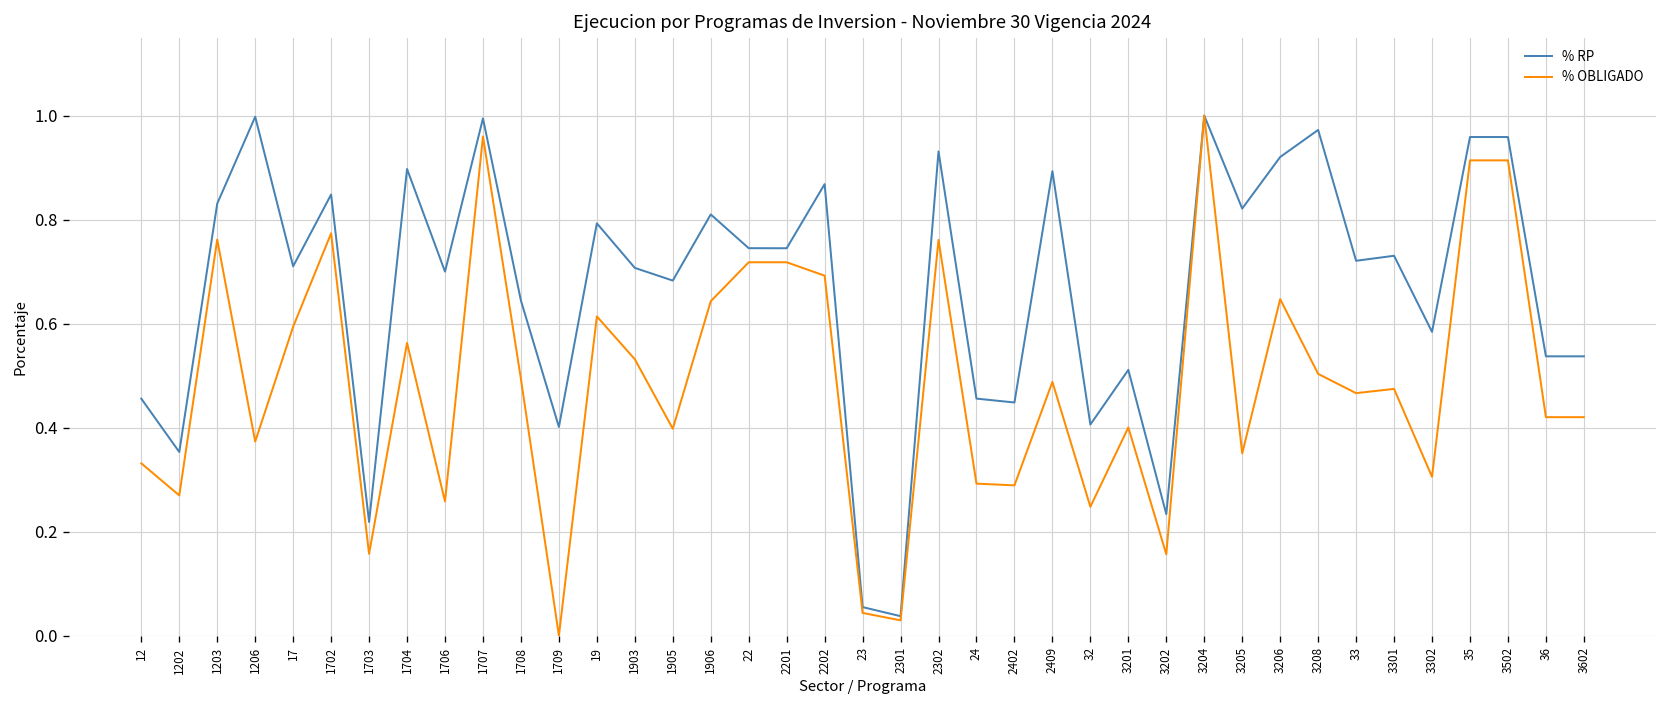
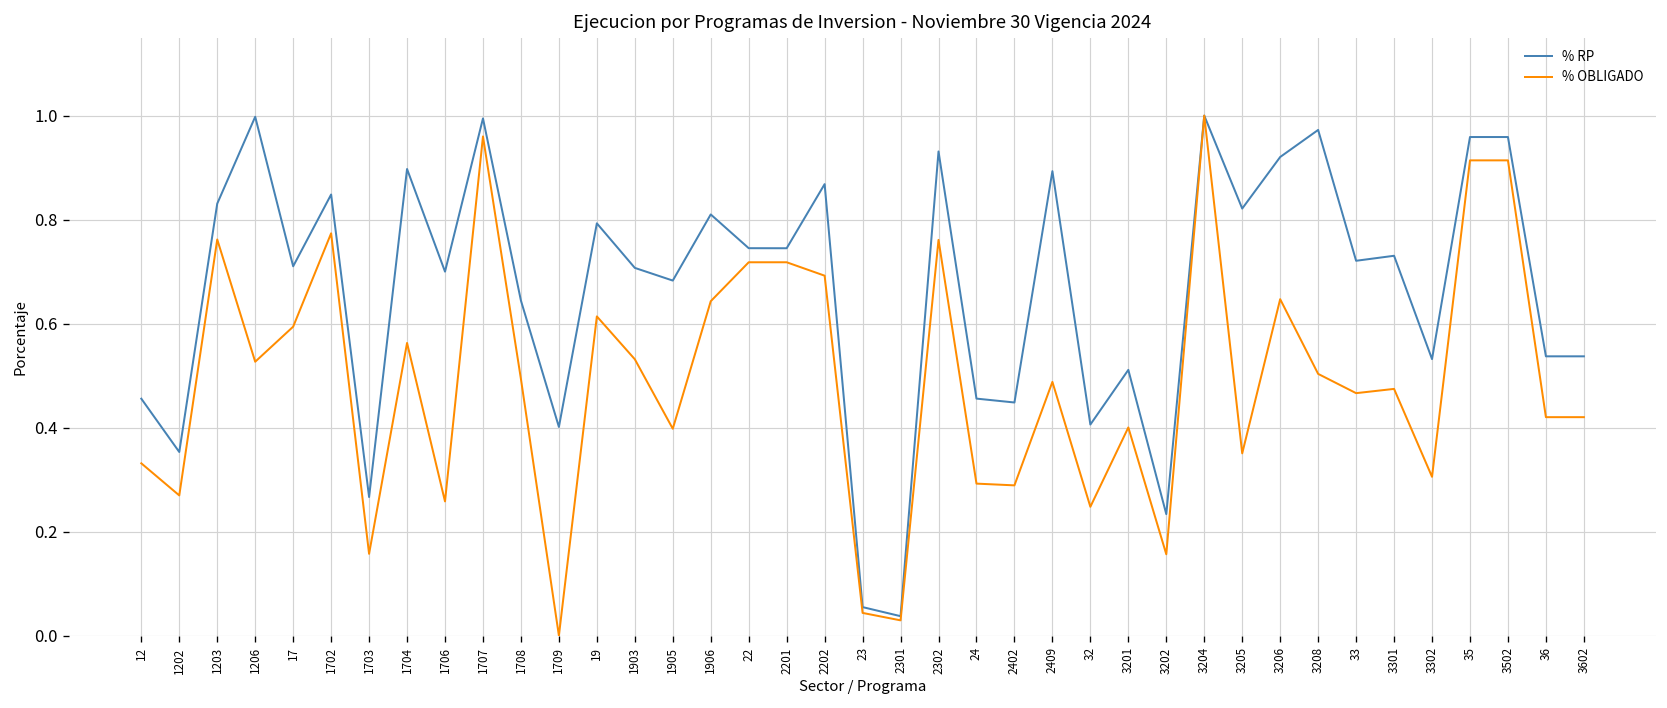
  {
    "% RP": {
      "12": 0.46,
      "1202": 0.35,
      "1203": 0.83,
      "1206": 1.00,
      "17": 0.71,
      "1702": 0.85,
-     "1703": 0.22,
+     "1703": 0.27,
      "1704": 0.90,
      "1706": 0.70,
      "1707": 0.99,
      "1708": 0.64,
      "1709": 0.40,
      "19": 0.79,
      "1903": 0.71,
      "1905": 0.68,
      "1906": 0.81,
      "22": 0.75,
      "2201": 0.74,
      "2202": 0.87,
      "23": 0.05,
      "2301": 0.04,
      "2302": 0.93,
      "24": 0.46,
      "2402": 0.45,
      "2409": 0.89,
      "32": 0.41,
      "3201": 0.51,
      "3202": 0.23,
      "3205": 0.82,
      "3206": 0.92,
      "3208": 0.97,
      "33": 0.72,
      "3301": 0.73,
-     "3302": 0.58,
+     "3302": 0.53,
      "35": 0.96,
      "3502": 0.96,
      "36": 0.54,
      "3602": 0.54
    },
    "% OBLIGADO": {
      "12": 0.33,
      "1202": 0.27,
      "1203": 0.76,
-     "1206": 0.37,
+     "1206": 0.53,
      "17": 0.59,
      "1702": 0.77,
      "1703": 0.16,
      "1704": 0.56,
      "1706": 0.26,
      "1707": 0.96,
      "1708": 0.49,
      "1709": 0.00,
      "19": 0.61,
      "1903": 0.53,
      "1905": 0.40,
      "1906": 0.64,
      "22": 0.72,
      "2201": 0.72,
      "2202": 0.69,
      "23": 0.04,
      "2301": 0.03,
      "2302": 0.76,
      "24": 0.29,
      "2402": 0.29,
      "2409": 0.49,
      "32": 0.25,
      "3201": 0.40,
      "3202": 0.16,
      "3205": 0.35,
      "3206": 0.65,
      "3208": 0.50,
      "33": 0.47,
      "3301": 0.47,
      "3302": 0.31,
      "35": 0.91,
      "3502": 0.91,
      "36": 0.42,
      "3602": 0.42
    }
  }
